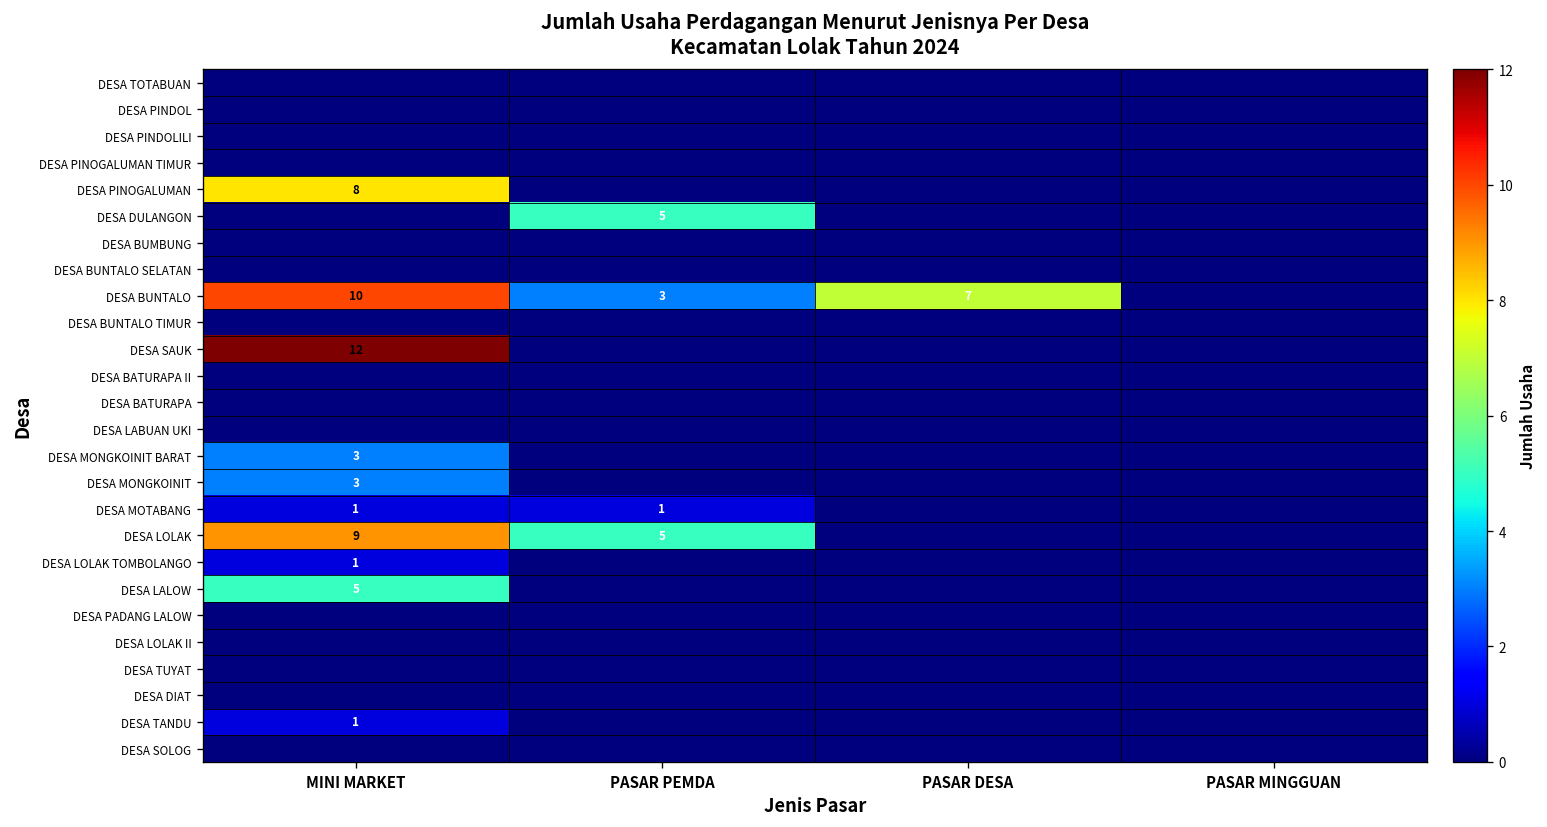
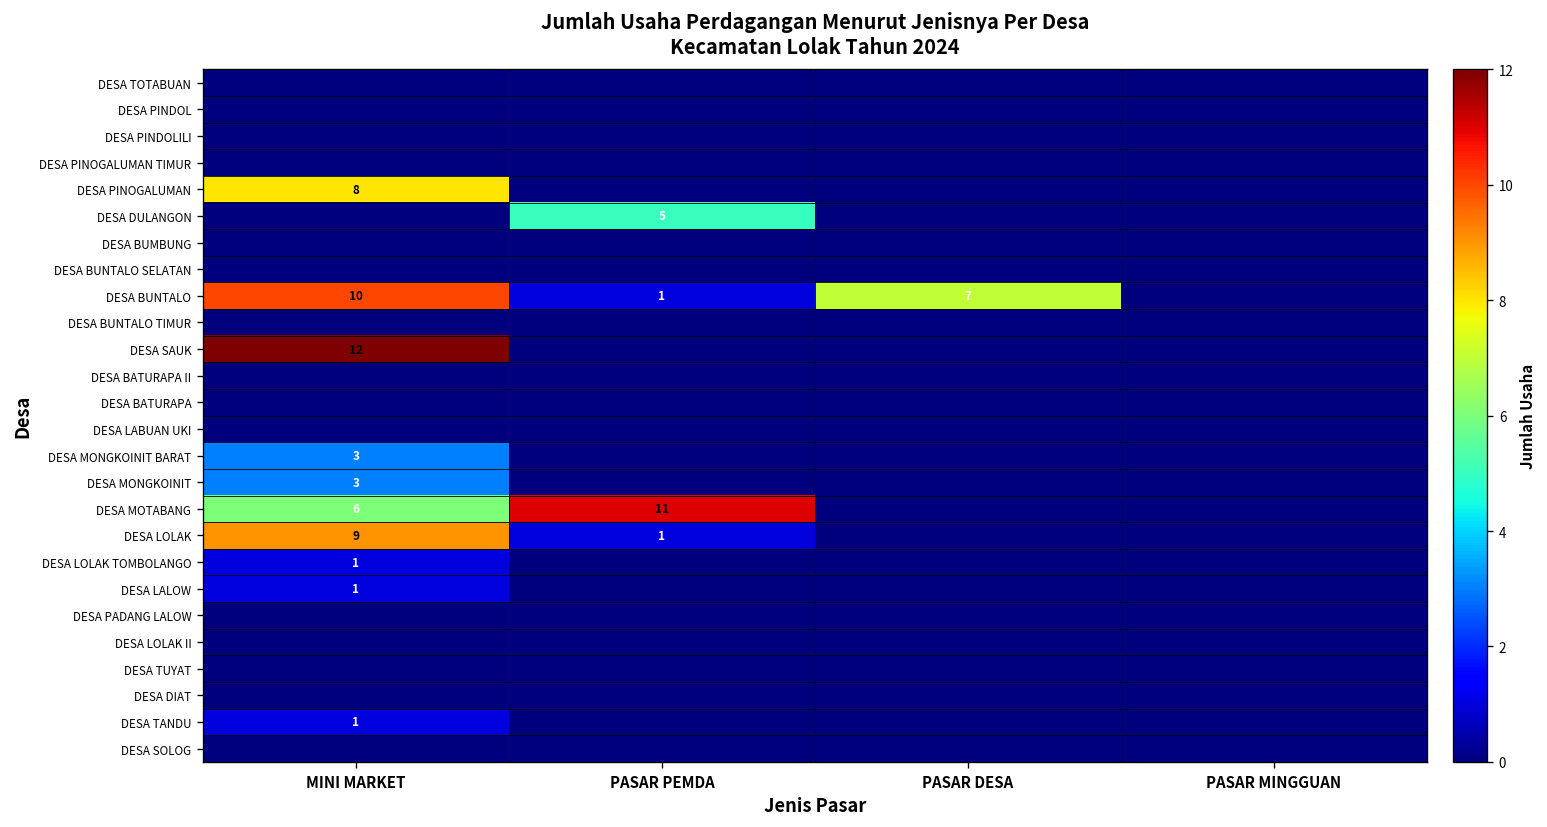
  {
    "DESA PINOGALUMAN": {
      "MINI MARKET": 8
    },
    "DESA DULANGON": {
      "PASAR PEMDA": 5
    },
    "DESA BUNTALO": {
      "MINI MARKET": 10,
-     "PASAR PEMDA": 3,
+     "PASAR PEMDA": 1,
      "PASAR DESA": 7
    },
    "DESA SAUK": {
      "MINI MARKET": 12
    },
    "DESA MONGKOINIT BARAT": {
      "MINI MARKET": 3
    },
    "DESA MONGKOINIT": {
      "MINI MARKET": 3
    },
    "DESA MOTABANG": {
-     "MINI MARKET": 1,
-     "PASAR PEMDA": 1
+     "MINI MARKET": 6,
+     "PASAR PEMDA": 11
    },
    "DESA LOLAK": {
      "MINI MARKET": 9,
-     "PASAR PEMDA": 5
+     "PASAR PEMDA": 1
    },
    "DESA LOLAK TOMBOLANGO": {
      "MINI MARKET": 1
    },
    "DESA LALOW": {
-     "MINI MARKET": 5
+     "MINI MARKET": 1
    },
    "DESA TANDU": {
      "MINI MARKET": 1
    }
  }
